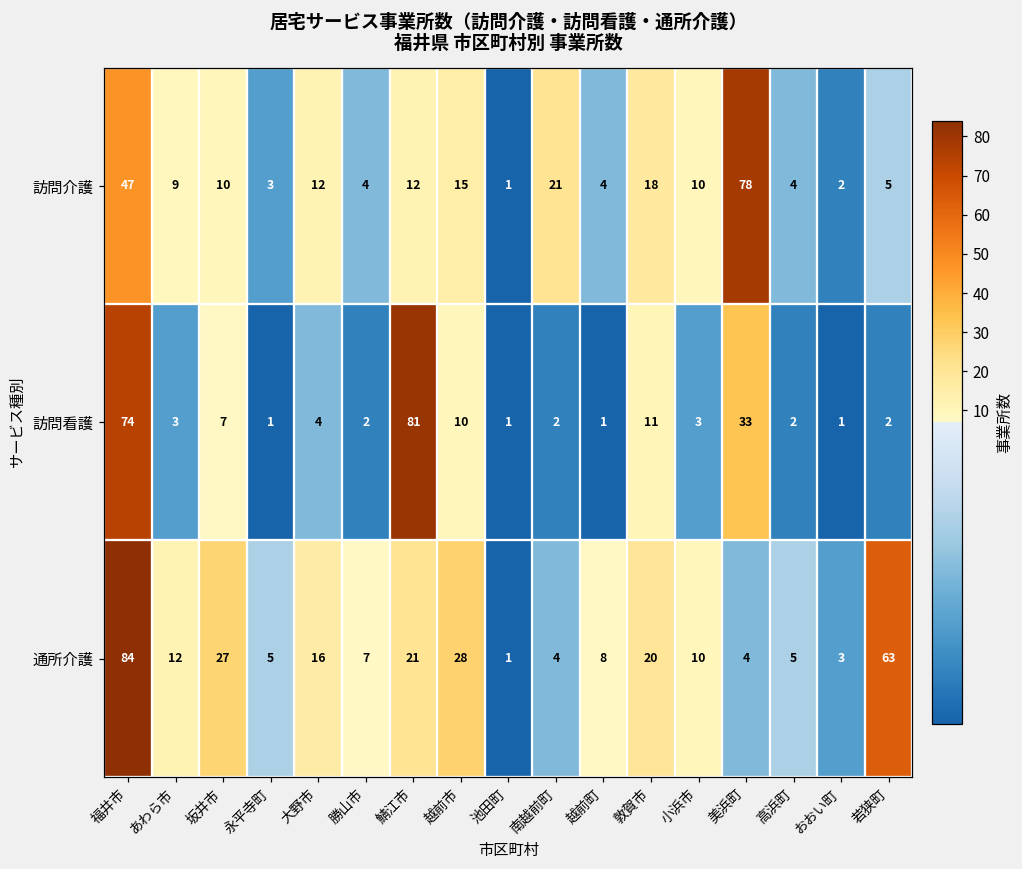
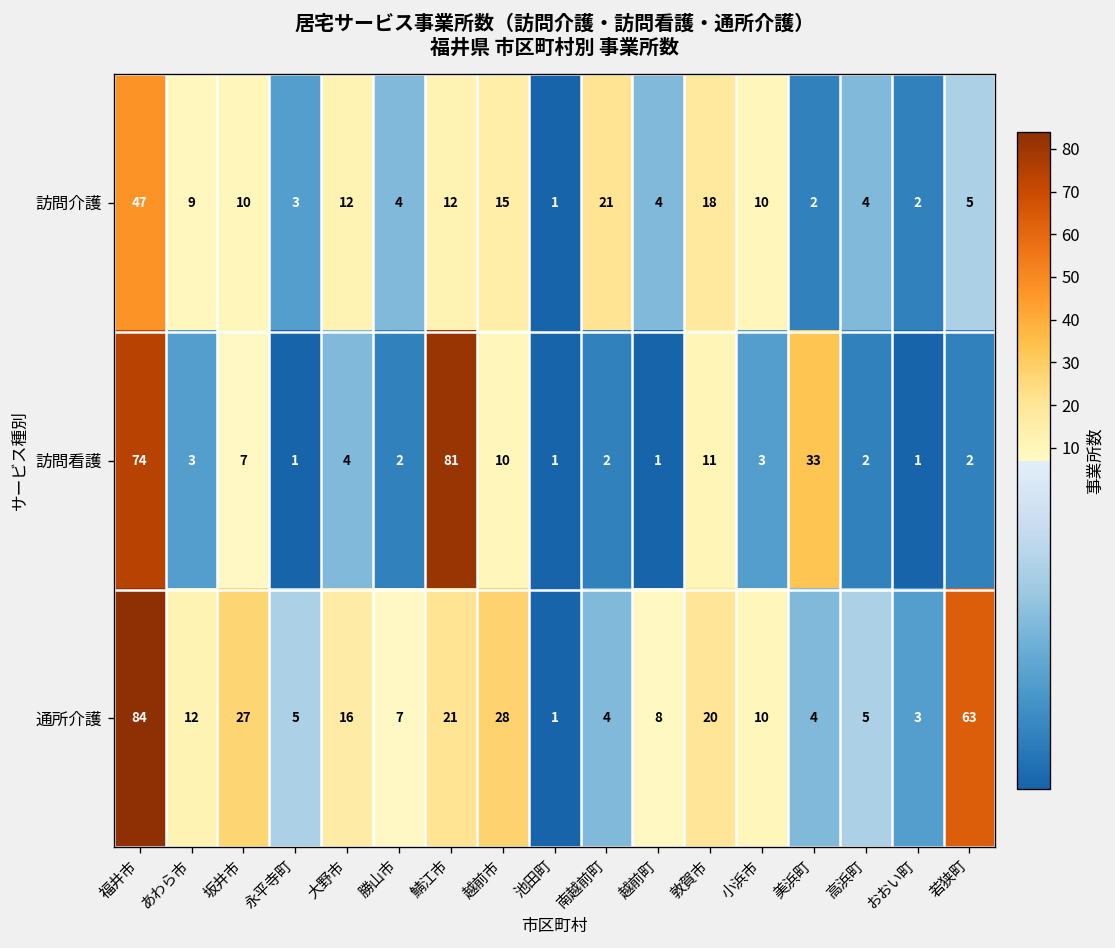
  {
    "訪問介護": {
      "福井市": 47,
      "あわら市": 9,
      "坂井市": 10,
      "永平寺町": 3,
      "大野市": 12,
      "勝山市": 4,
      "鯖江市": 12,
      "越前市": 15,
      "池田町": 1,
      "南越前町": 21,
      "越前町": 4,
      "敦賀市": 18,
      "小浜市": 10,
-     "美浜町": 78,
+     "美浜町": 2,
      "高浜町": 4,
      "おおい町": 2,
      "若狭町": 5
    },
    "訪問看護": {
      "福井市": 74,
      "あわら市": 3,
      "坂井市": 7,
      "永平寺町": 1,
      "大野市": 4,
      "勝山市": 2,
      "鯖江市": 81,
      "越前市": 10,
      "池田町": 1,
      "南越前町": 2,
      "越前町": 1,
      "敦賀市": 11,
      "小浜市": 3,
      "美浜町": 33,
      "高浜町": 2,
      "おおい町": 1,
      "若狭町": 2
    },
    "通所介護": {
      "福井市": 84,
      "あわら市": 12,
      "坂井市": 27,
      "永平寺町": 5,
      "大野市": 16,
      "勝山市": 7,
      "鯖江市": 21,
      "越前市": 28,
      "池田町": 1,
      "南越前町": 4,
      "越前町": 8,
      "敦賀市": 20,
      "小浜市": 10,
      "美浜町": 4,
      "高浜町": 5,
      "おおい町": 3,
      "若狭町": 63
    }
  }
